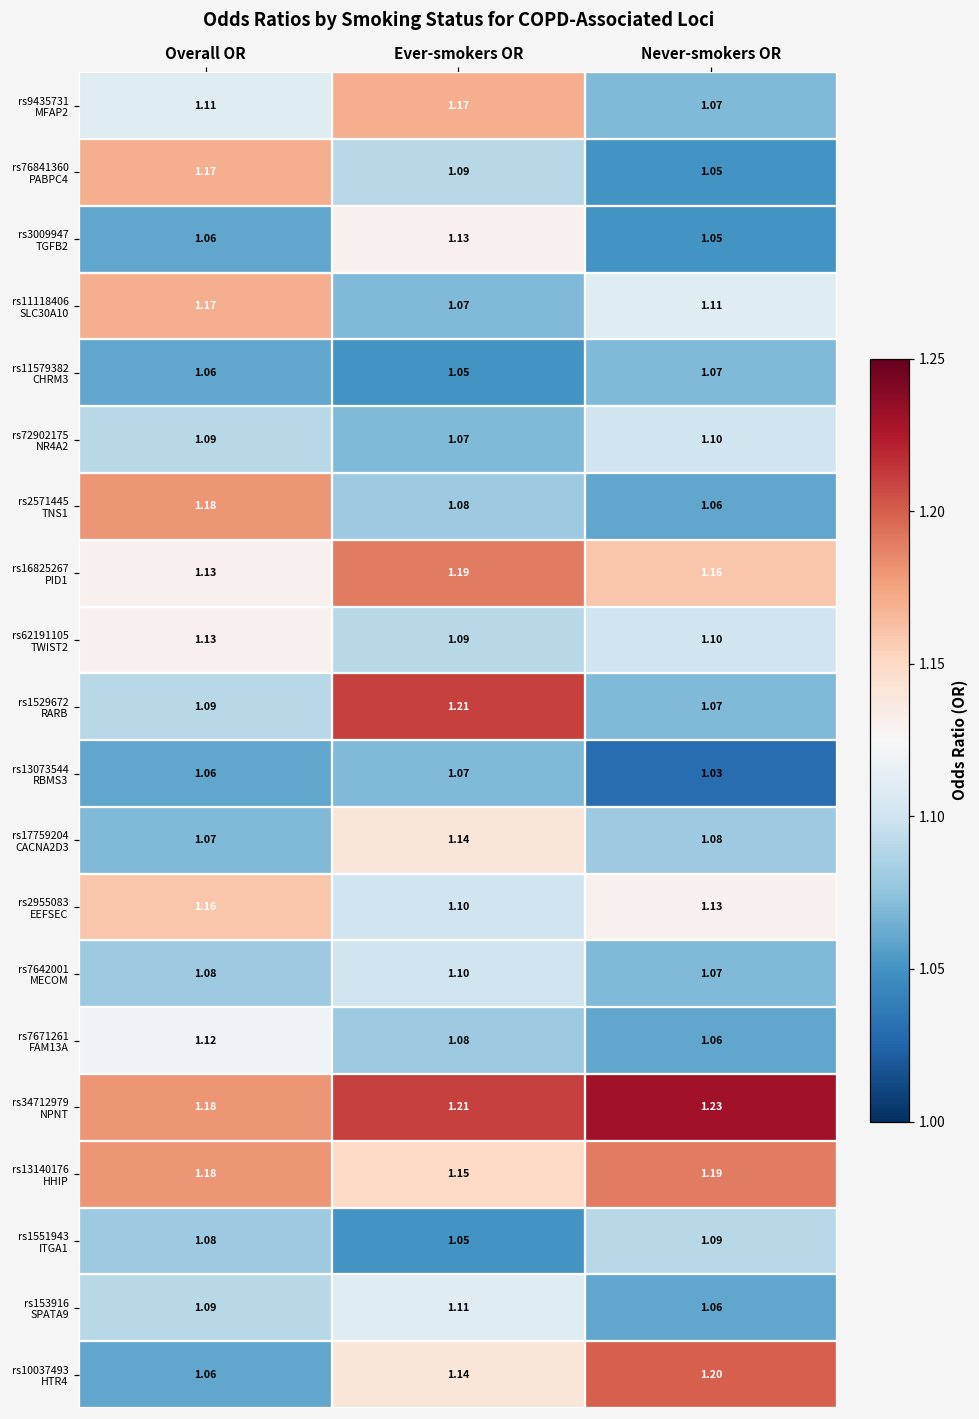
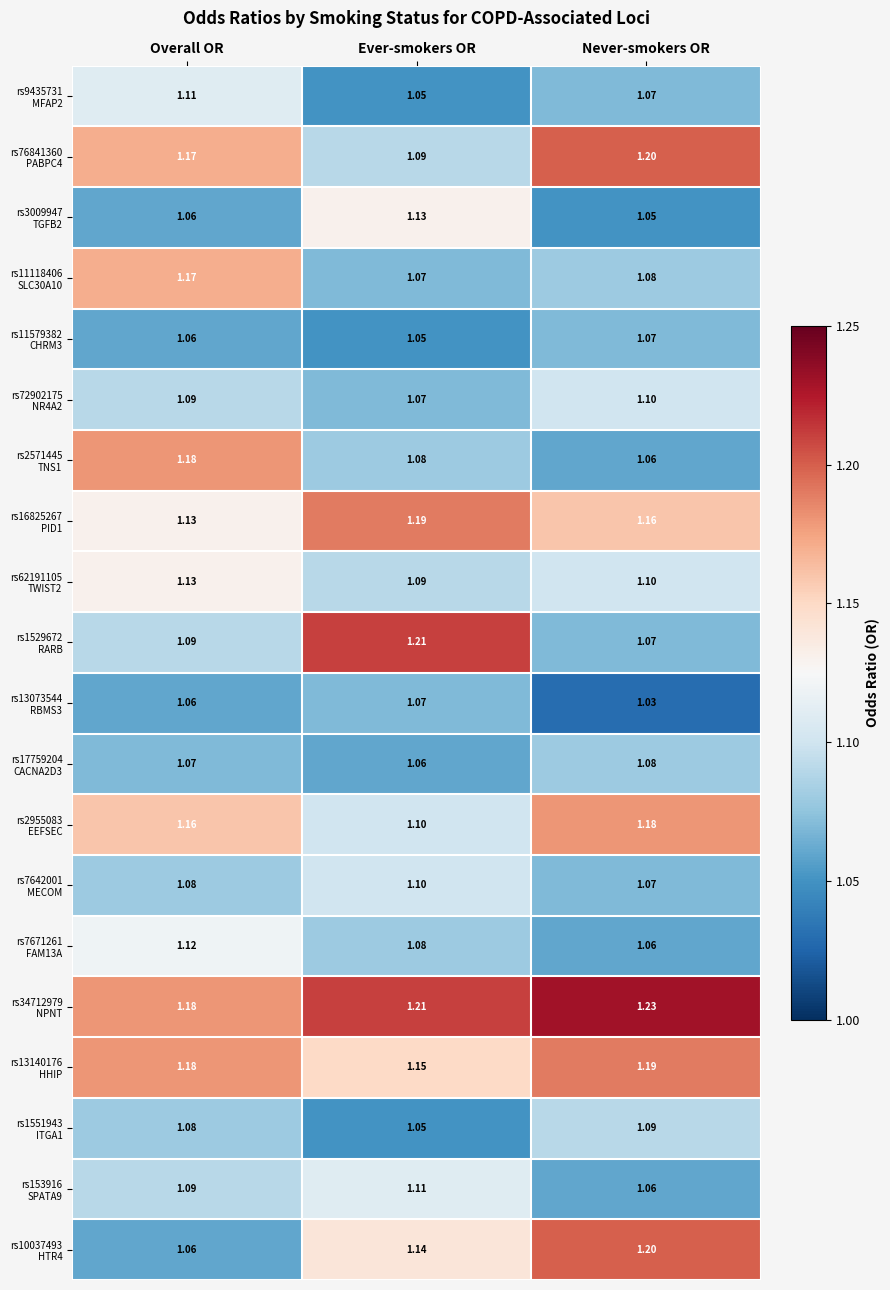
  {
    "rs9435731 MFAP2": {
      "Overall OR": 1.11,
-     "Ever-smokers OR": 1.17,
+     "Ever-smokers OR": 1.05,
      "Never-smokers OR": 1.07
    },
    "rs76841360 PABPC4": {
      "Overall OR": 1.17,
      "Ever-smokers OR": 1.09,
-     "Never-smokers OR": 1.05
+     "Never-smokers OR": 1.20
    },
    "rs3009947 TGFB2": {
      "Overall OR": 1.06,
      "Ever-smokers OR": 1.13,
      "Never-smokers OR": 1.05
    },
    "rs11118406 SLC30A10": {
      "Overall OR": 1.17,
      "Ever-smokers OR": 1.07,
-     "Never-smokers OR": 1.11
+     "Never-smokers OR": 1.08
    },
    "rs11579382 CHRM3": {
      "Overall OR": 1.06,
      "Ever-smokers OR": 1.05,
      "Never-smokers OR": 1.07
    },
    "rs72902175 NR4A2": {
      "Overall OR": 1.09,
      "Ever-smokers OR": 1.07,
      "Never-smokers OR": 1.10
    },
    "rs2571445 TNS1": {
      "Overall OR": 1.18,
      "Ever-smokers OR": 1.08,
      "Never-smokers OR": 1.06
    },
    "rs16825267 PID1": {
      "Overall OR": 1.13,
      "Ever-smokers OR": 1.19,
      "Never-smokers OR": 1.16
    },
    "rs62191105 TWIST2": {
      "Overall OR": 1.13,
      "Ever-smokers OR": 1.09,
      "Never-smokers OR": 1.10
    },
    "rs1529672 RARB": {
      "Overall OR": 1.09,
      "Ever-smokers OR": 1.21,
      "Never-smokers OR": 1.07
    },
    "rs13073544 RBMS3": {
      "Overall OR": 1.06,
      "Ever-smokers OR": 1.07,
      "Never-smokers OR": 1.03
    },
    "rs17759204 CACNA2D3": {
      "Overall OR": 1.07,
-     "Ever-smokers OR": 1.14,
+     "Ever-smokers OR": 1.06,
      "Never-smokers OR": 1.08
    },
    "rs2955083 EEFSEC": {
      "Overall OR": 1.16,
      "Ever-smokers OR": 1.10,
-     "Never-smokers OR": 1.13
+     "Never-smokers OR": 1.18
    },
    "rs7642001 MECOM": {
      "Overall OR": 1.08,
      "Ever-smokers OR": 1.10,
      "Never-smokers OR": 1.07
    },
    "rs7671261 FAM13A": {
      "Overall OR": 1.12,
      "Ever-smokers OR": 1.08,
      "Never-smokers OR": 1.06
    },
    "rs34712979 NPNT": {
      "Overall OR": 1.18,
      "Ever-smokers OR": 1.21,
      "Never-smokers OR": 1.23
    },
    "rs13140176 HHIP": {
      "Overall OR": 1.18,
      "Ever-smokers OR": 1.15,
      "Never-smokers OR": 1.19
    },
    "rs1551943 ITGA1": {
      "Overall OR": 1.08,
      "Ever-smokers OR": 1.05,
      "Never-smokers OR": 1.09
    },
    "rs153916 SPATA9": {
      "Overall OR": 1.09,
      "Ever-smokers OR": 1.11,
      "Never-smokers OR": 1.06
    },
    "rs10037493 HTR4": {
      "Overall OR": 1.06,
      "Ever-smokers OR": 1.14,
      "Never-smokers OR": 1.20
    }
  }
